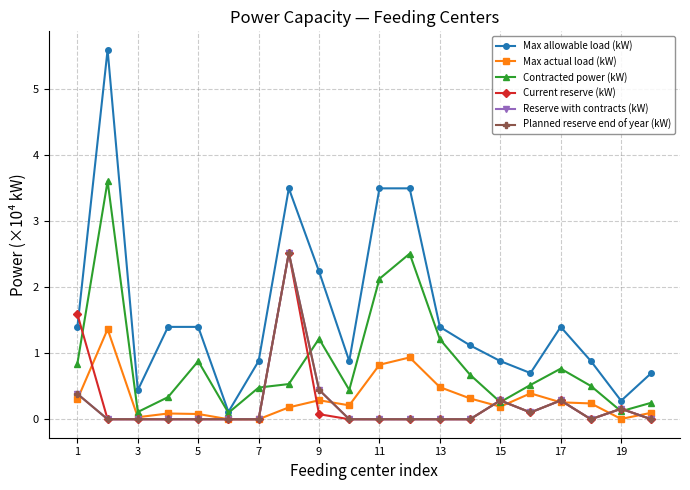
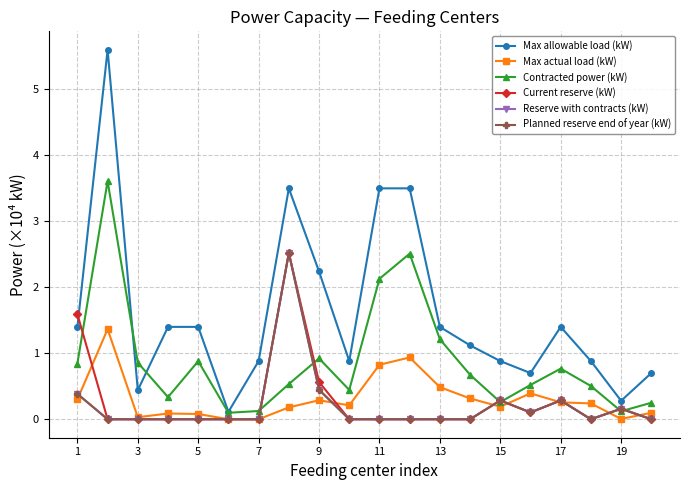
  {
    "Max allowable load (kW)": {
      "1": 1.4,
      "3": 0.4,
      "5": 1.4,
      "7": 0.9,
      "9": 2.2,
      "11": 3.5,
      "13": 1.4,
      "15": 0.9,
      "17": 1.4,
      "19": 0.3
    },
    "Max actual load (kW)": {
      "1": 0.3,
      "5": 0.1,
      "9": 0.3,
      "11": 0.8,
      "13": 0.5,
      "15": 0.2,
      "19": 0.0
    },
    "Contracted power (kW)": {
      "1": 0.8,
-     "3": 0.1,
+     "3": 0.9,
      "5": 0.9,
-     "7": 0.5,
-     "9": 1.2,
+     "7": 0.1,
+     "9": 0.9,
      "11": 2.1,
      "13": 1.2,
      "17": 0.8
    },
    "Current reserve (kW)": {
      "1": 1.6,
-     "9": 0.1
+     "9": 0.6
    },
    "Planned reserve end of year (kW)": {
      "1": 0.4,
      "9": 0.4
    }
  }
